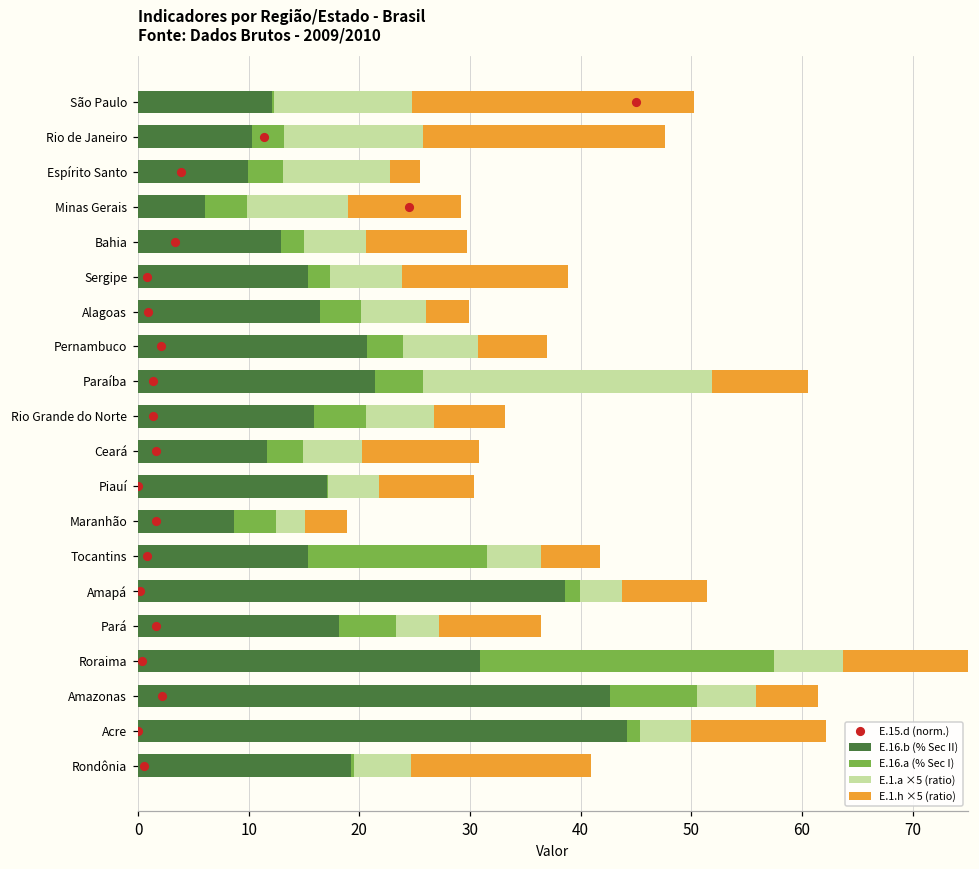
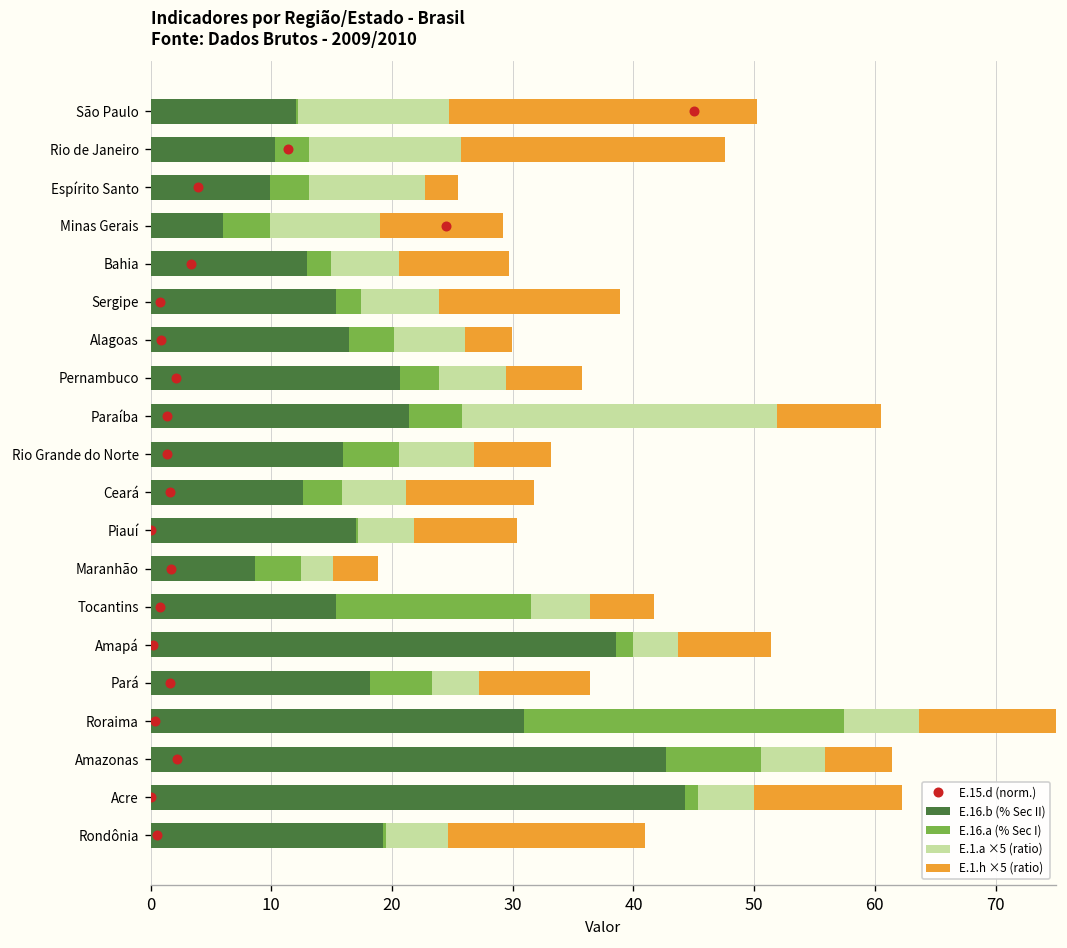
  {
    "E.16.b (% Sec II)": {
      "São Paulo": 12.1,
      "Rio de Janeiro": 10.3,
      "Espírito Santo": 9.9,
      "Minas Gerais": 6.0,
      "Bahia": 13.0,
      "Sergipe": 15.3,
      "Alagoas": 16.5,
      "Pernambuco": 20.7,
      "Paraíba": 21.4,
      "Rio Grande do Norte": 15.9,
-     "Ceará": 11.7,
+     "Ceará": 12.6,
      "Piauí": 17.0,
      "Maranhão": 8.6,
      "Tocantins": 15.4,
      "Amapá": 38.6,
      "Pará": 18.1,
      "Roraima": 30.9,
      "Amazonas": 42.7,
      "Acre": 44.2,
      "Rondônia": 19.3
    },
    "E.16.a (% Sec I)": {
      "Rio de Janeiro": 2.9,
      "Espírito Santo": 3.2,
      "Minas Gerais": 3.9,
      "Bahia": 2.0,
      "Sergipe": 2.1,
      "Alagoas": 3.7,
      "Pernambuco": 3.2,
      "Paraíba": 4.4,
      "Rio Grande do Norte": 4.7,
      "Ceará": 3.2,
      "Maranhão": 3.9,
      "Tocantins": 16.1,
      "Amapá": 1.4,
      "Pará": 5.2,
      "Roraima": 26.6,
      "Amazonas": 7.9,
      "Acre": 1.1
    },
    "E.1.a ×5 (ratio)": {
      "São Paulo": 12.5,
      "Rio de Janeiro": 12.6,
      "Espírito Santo": 9.7,
      "Minas Gerais": 9.1,
      "Bahia": 5.6,
      "Sergipe": 6.5,
      "Alagoas": 5.8,
-     "Pernambuco": 6.9,
+     "Pernambuco": 5.6,
      "Paraíba": 26.1,
      "Rio Grande do Norte": 6.2,
      "Ceará": 5.3,
      "Piauí": 4.7,
      "Maranhão": 2.7,
      "Tocantins": 4.9,
      "Amapá": 3.8,
      "Pará": 3.9,
      "Roraima": 6.2,
      "Amazonas": 5.4,
      "Acre": 4.6,
      "Rondônia": 5.2
    },
    "E.1.h ×5 (ratio)": {
      "São Paulo": 25.5,
      "Rio de Janeiro": 21.9,
      "Espírito Santo": 2.7,
      "Minas Gerais": 10.2,
      "Bahia": 9.1,
      "Sergipe": 15.0,
      "Alagoas": 3.9,
      "Pernambuco": 6.3,
      "Paraíba": 8.6,
      "Rio Grande do Norte": 6.4,
      "Ceará": 10.6,
      "Piauí": 8.5,
      "Maranhão": 3.8,
      "Tocantins": 5.3,
      "Amapá": 7.7,
      "Pará": 9.3,
      "Amazonas": 5.6,
      "Acre": 12.3,
      "Rondônia": 16.3
    }
  }
